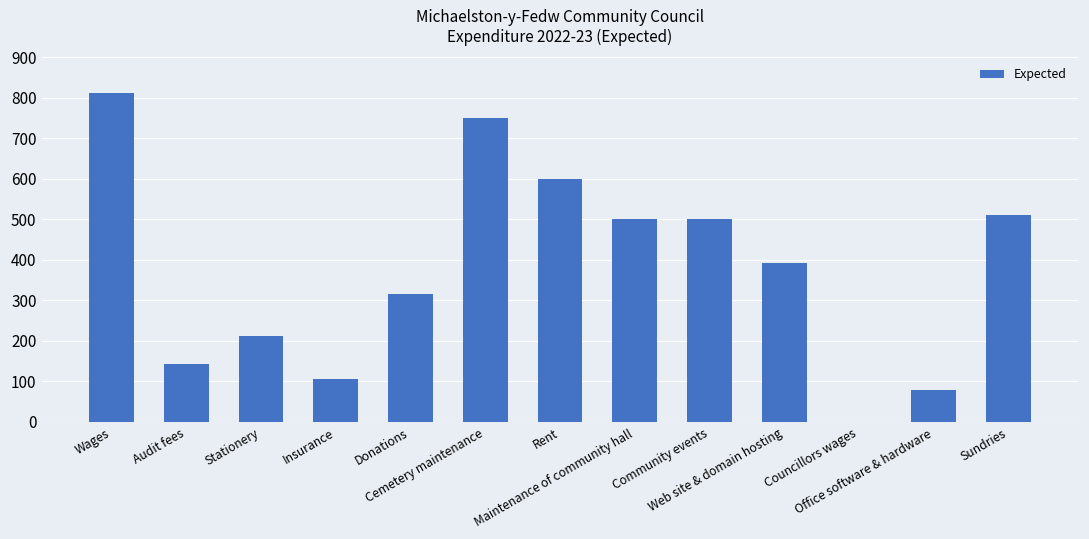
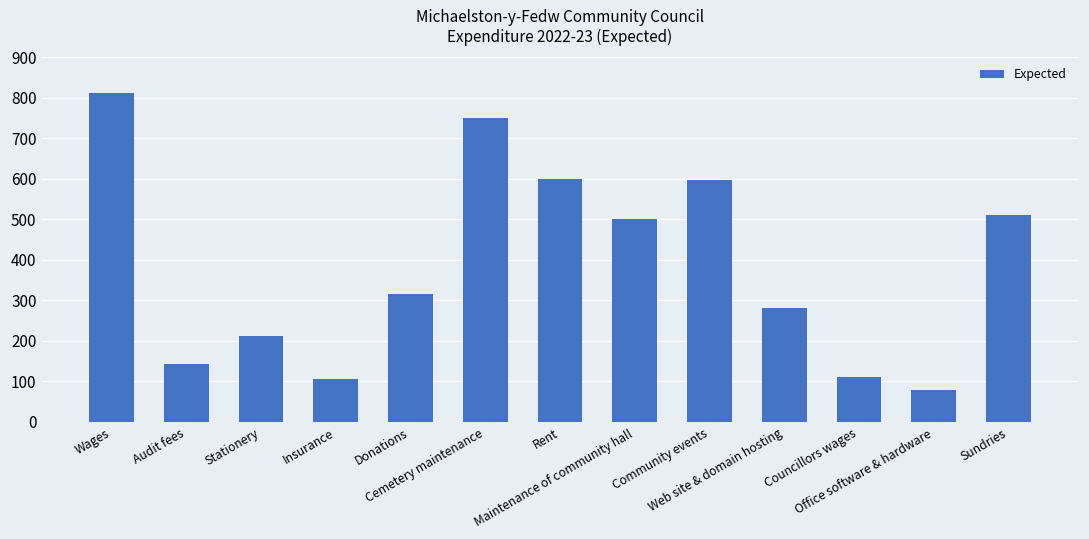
  {
    "Wages": 810,
    "Audit fees": 140,
    "Stationery": 210,
    "Insurance": 110,
    "Donations": 320,
    "Cemetery maintenance": 750,
    "Rent": 600,
    "Maintenance of community hall": 500,
-   "Community events": 500,
-   "Web site & domain hosting": 390,
-   "Councillors wages": 0,
+   "Community events": 600,
+   "Web site & domain hosting": 280,
+   "Councillors wages": 110,
    "Office software & hardware": 80,
    "Sundries": 510
  }
